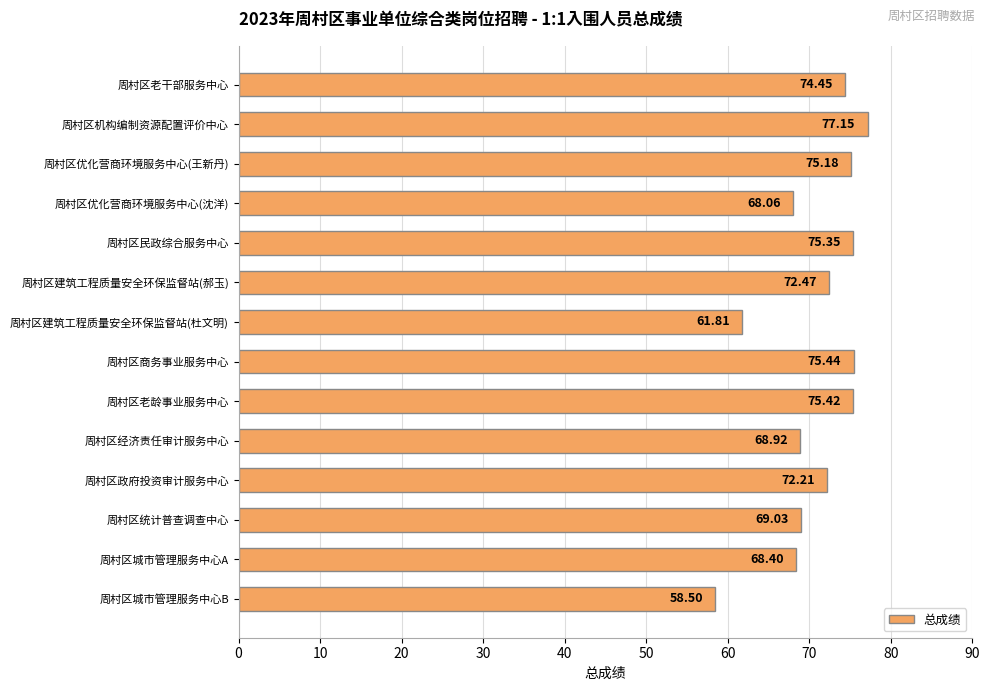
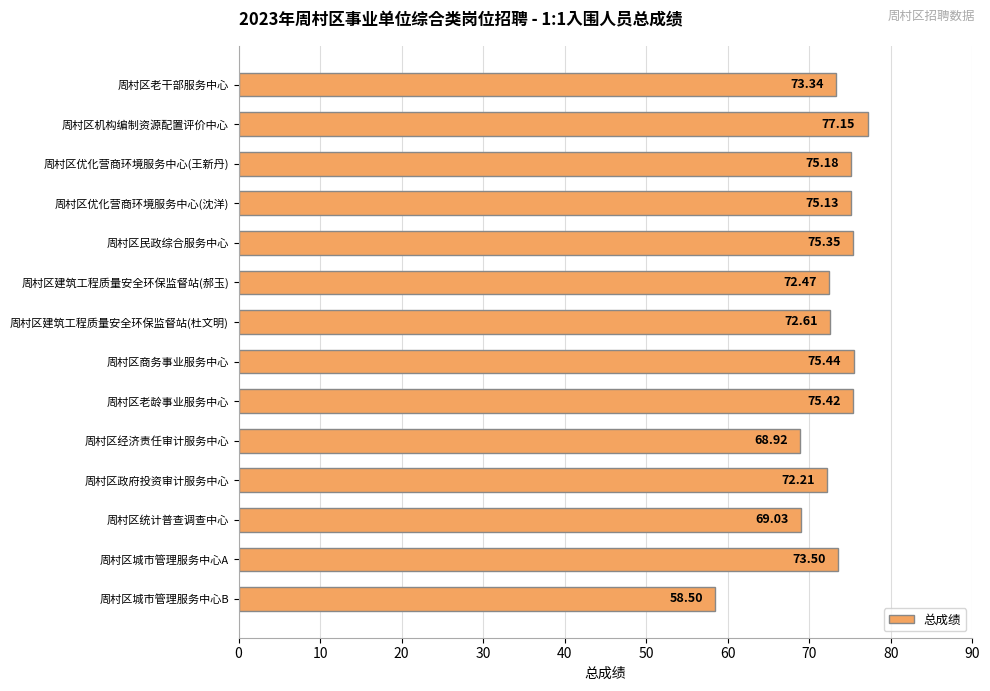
  {
-   "周村区老干部服务中心": 74.45,
+   "周村区老干部服务中心": 73.34,
    "周村区机构编制资源配置评价中心": 77.15,
    "周村区优化营商环境服务中心(王新丹)": 75.18,
-   "周村区优化营商环境服务中心(沈洋)": 68.06,
+   "周村区优化营商环境服务中心(沈洋)": 75.13,
    "周村区民政综合服务中心": 75.35,
    "周村区建筑工程质量安全环保监督站(郝玉)": 72.47,
-   "周村区建筑工程质量安全环保监督站(杜文明)": 61.81,
+   "周村区建筑工程质量安全环保监督站(杜文明)": 72.61,
    "周村区商务事业服务中心": 75.44,
    "周村区老龄事业服务中心": 75.42,
    "周村区经济责任审计服务中心": 68.92,
    "周村区政府投资审计服务中心": 72.21,
    "周村区统计普查调查中心": 69.03,
-   "周村区城市管理服务中心A": 68.40,
+   "周村区城市管理服务中心A": 73.50,
    "周村区城市管理服务中心B": 58.50
  }
